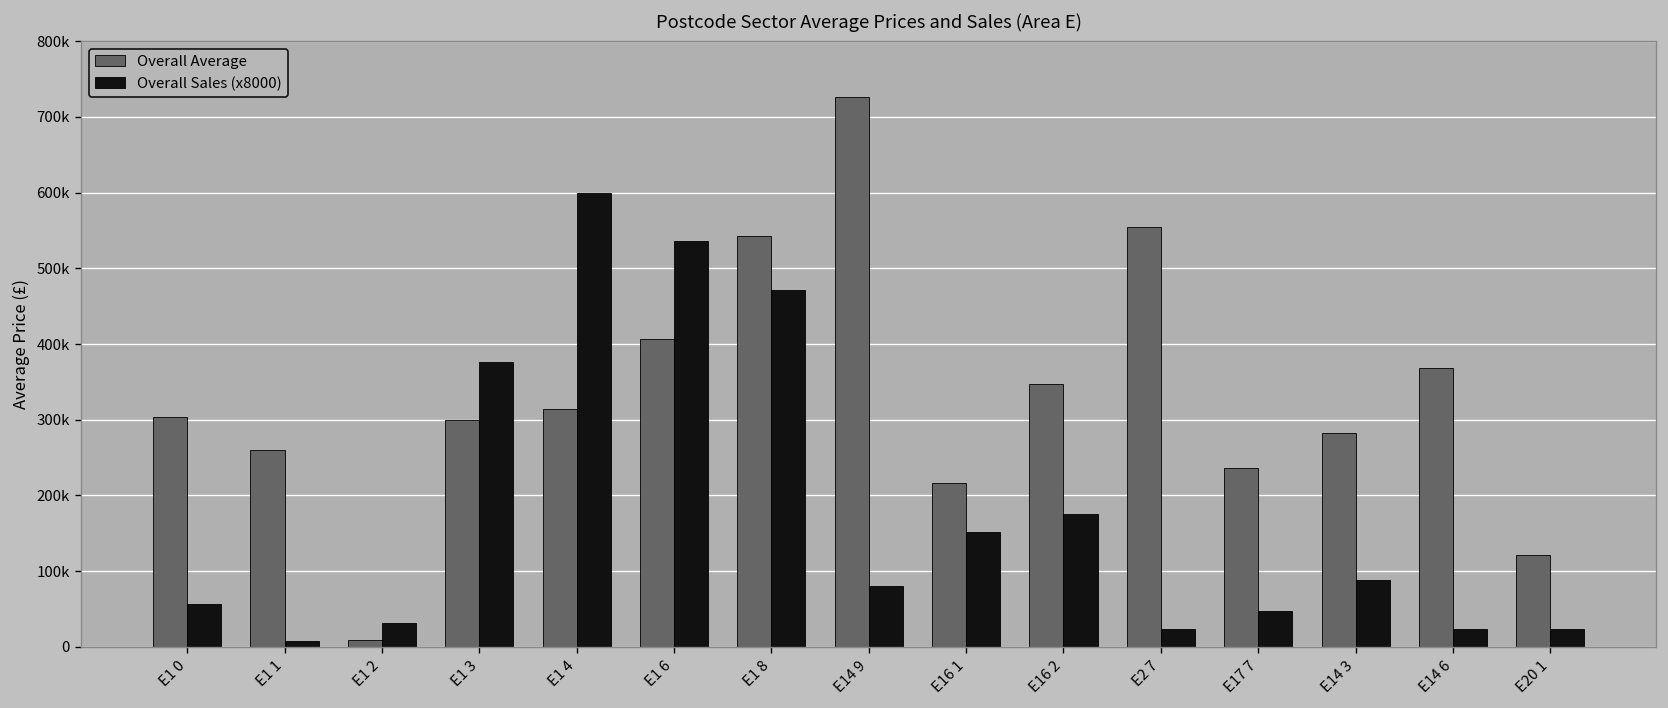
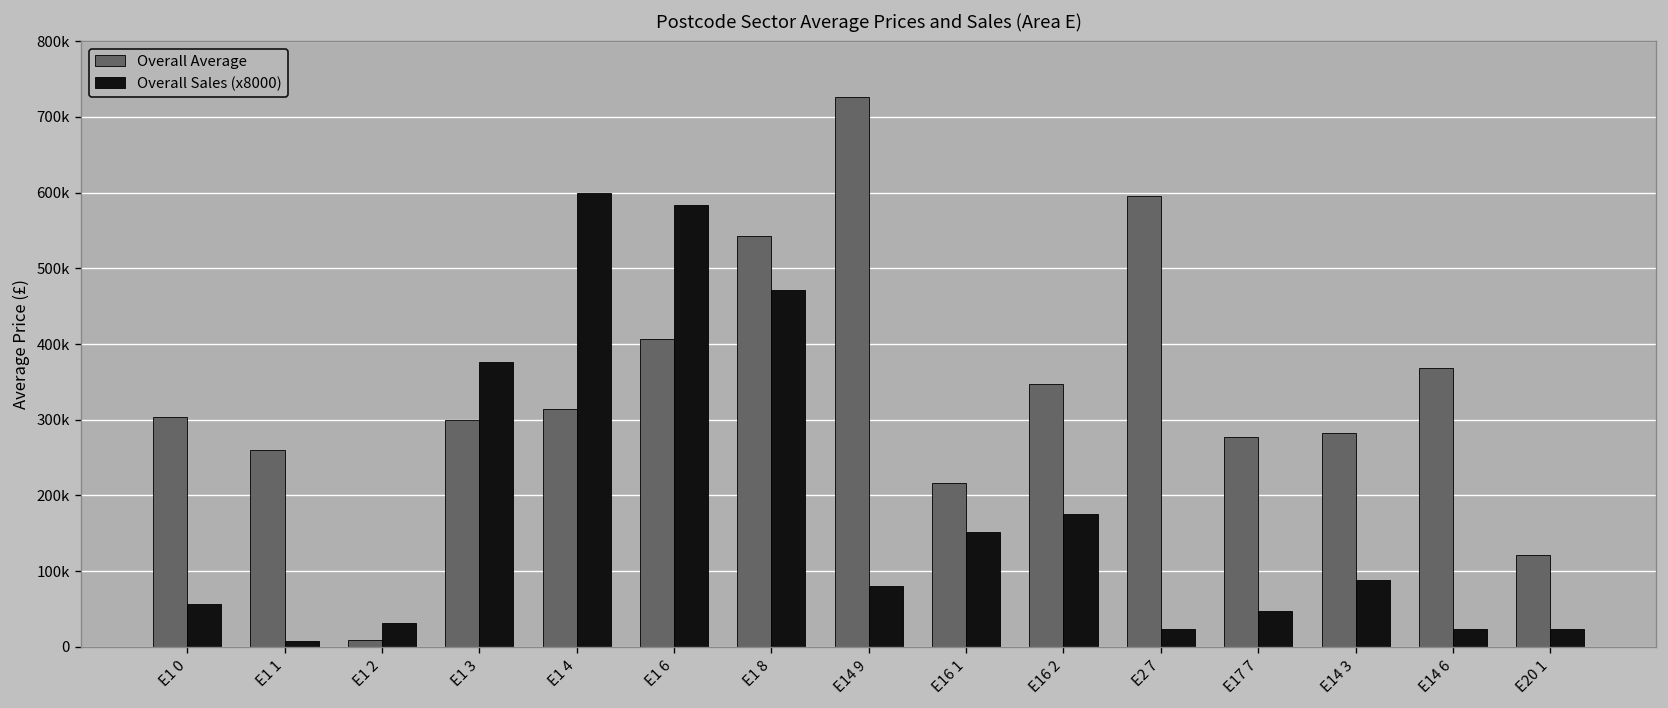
  {
    "Overall Average": {
      "E1 0": 300000,
      "E1 1": 260000,
      "E1 2": 10000,
      "E1 3": 300000,
      "E1 4": 310000,
      "E1 6": 410000,
      "E1 8": 540000,
      "E14 9": 730000,
      "E16 1": 220000,
      "E16 2": 350000,
-     "E2 7": 560000,
-     "E17 7": 240000,
+     "E2 7": 600000,
+     "E17 7": 280000,
      "E14 3": 280000,
      "E14 6": 370000,
      "E20 1": 120000
    },
    "Overall Sales (x8000)": {
      "E1 0": 60000,
      "E1 1": 10000,
      "E1 2": 30000,
      "E1 3": 380000,
      "E1 4": 600000,
-     "E1 6": 540000,
+     "E1 6": 580000,
      "E1 8": 470000,
      "E14 9": 80000,
      "E16 1": 150000,
      "E16 2": 180000,
      "E2 7": 20000,
      "E17 7": 50000,
      "E14 3": 90000,
      "E14 6": 20000,
      "E20 1": 20000
    }
  }
